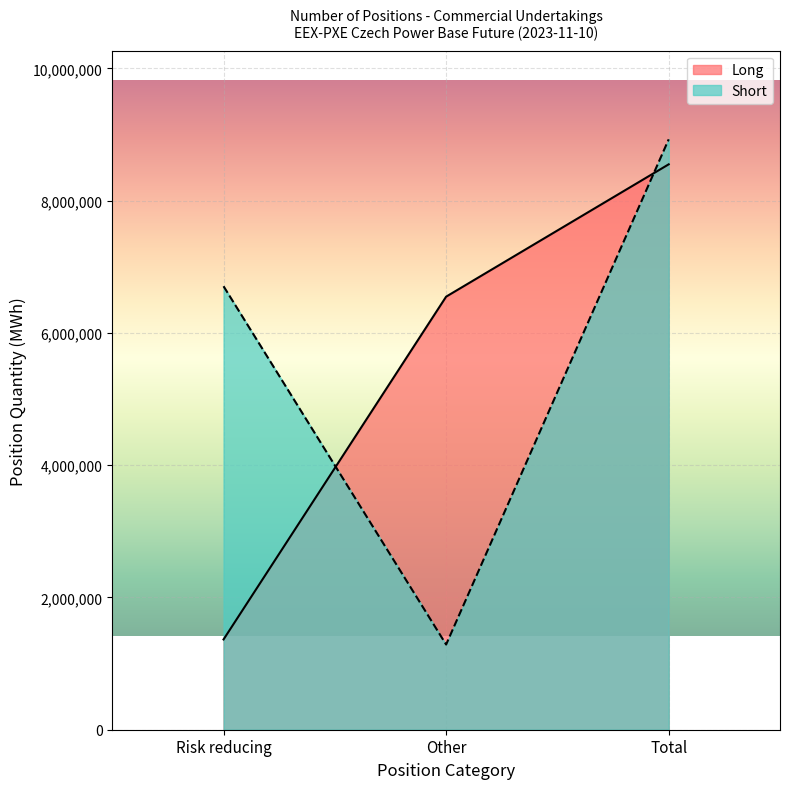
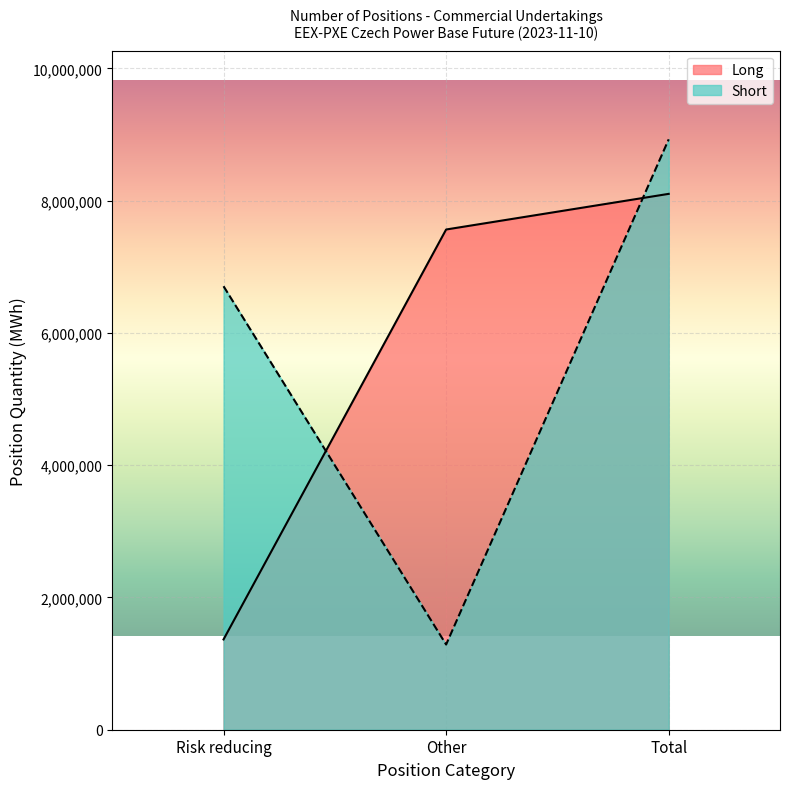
  {
    "Long": {
      "Risk reducing": "1,400,000",
-     "Other": "6,500,000",
-     "Total": "8,500,000"
+     "Other": "7,600,000",
+     "Total": "8,100,000"
    },
    "Short": {
      "Risk reducing": "6,700,000",
      "Other": "1,300,000",
      "Total": "8,900,000"
    }
  }
